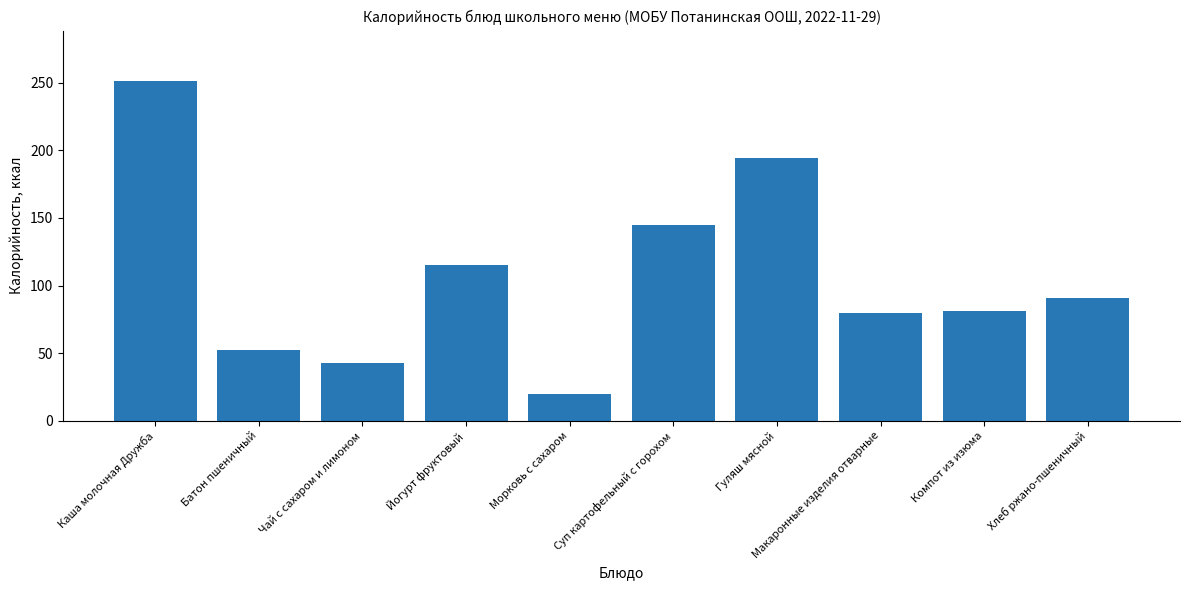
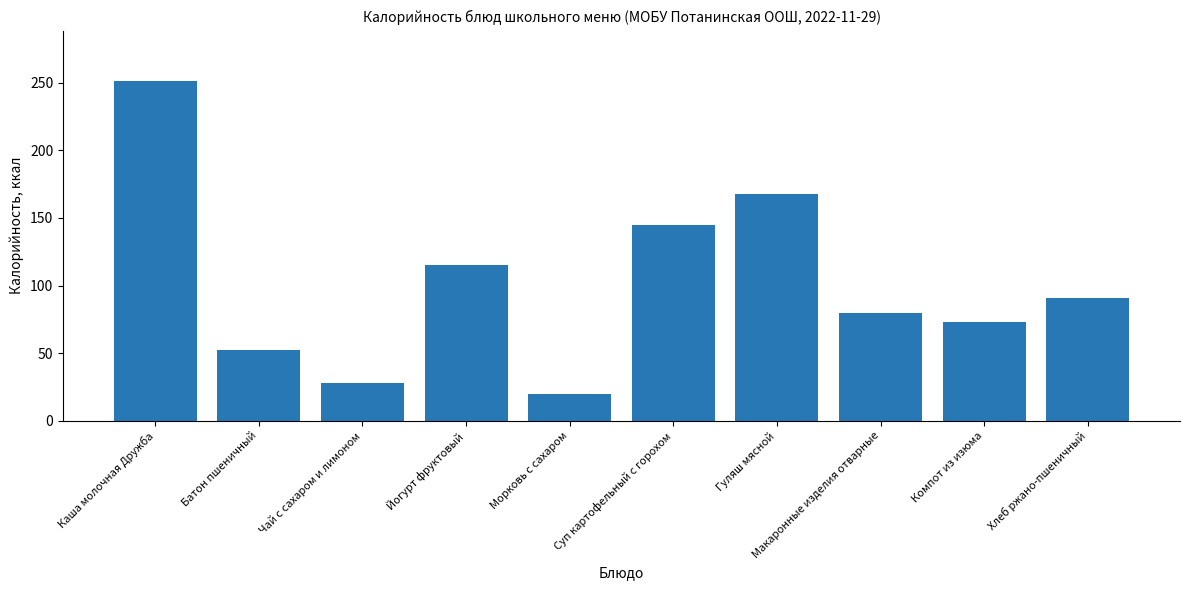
  {
    "Каша молочная Дружба": 251,
    "Батон пшеничный": 52,
-   "Чай с сахаром и лимоном": 43,
+   "Чай с сахаром и лимоном": 28,
    "Йогурт фруктовый": 115,
    "Морковь с сахаром": 20,
    "Суп картофельный с горохом": 145,
-   "Гуляш мясной": 194,
+   "Гуляш мясной": 168,
    "Макаронные изделия отварные": 80,
-   "Компот из изюма": 81,
+   "Компот из изюма": 73,
    "Хлеб ржано-пшеничный": 91
  }
